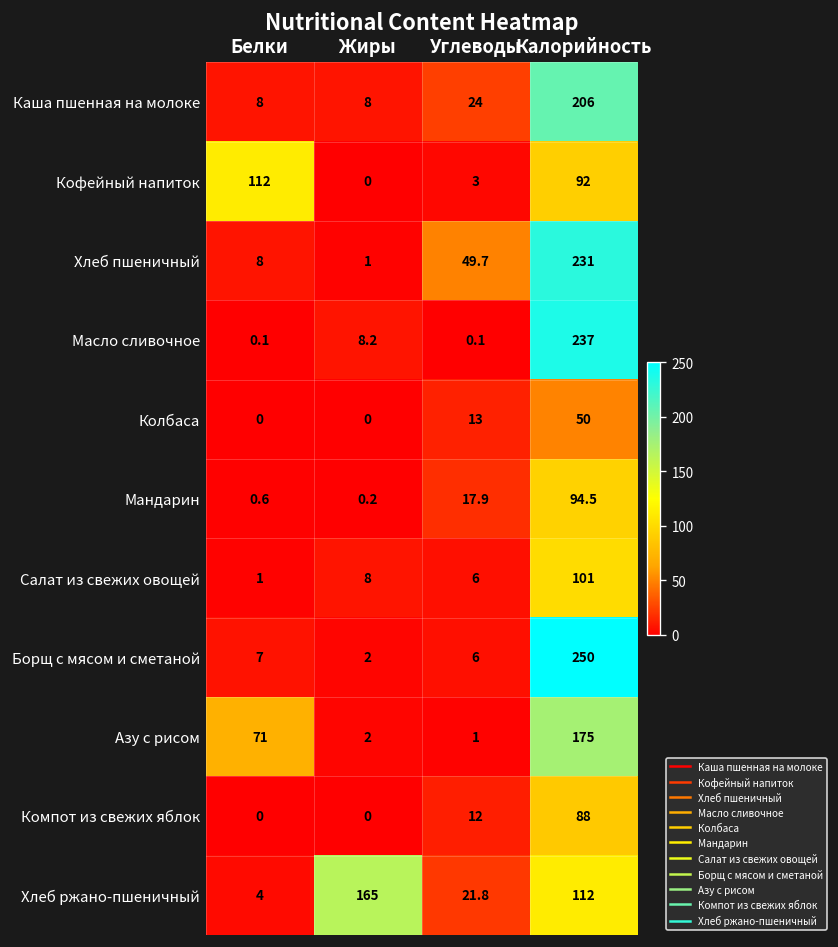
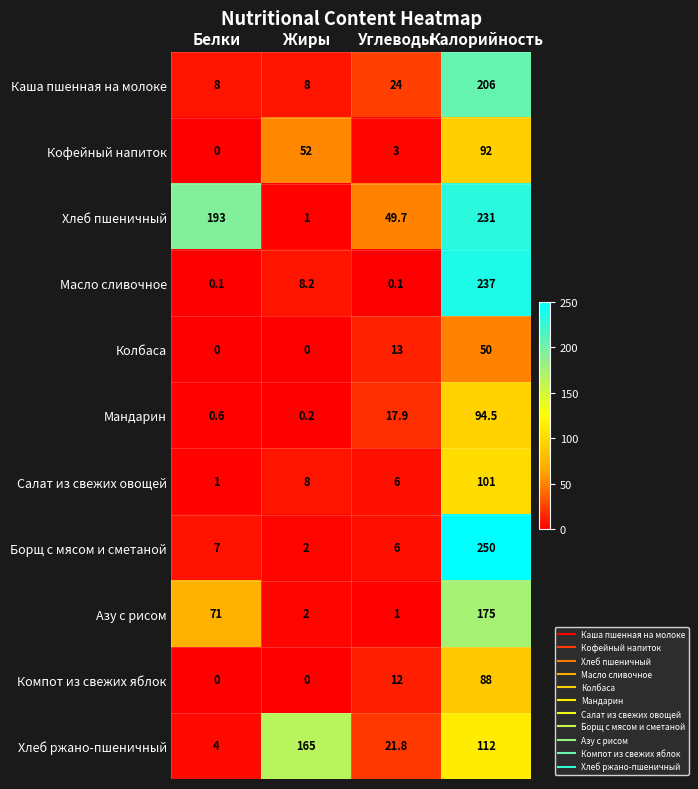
  {
    "Каша пшенная на молоке": {
      "Белки": 8,
      "Жиры": 8,
      "Углеводы": 24,
      "Калорийность": 206
    },
    "Кофейный напиток": {
-     "Белки": 112,
-     "Жиры": 0,
+     "Белки": 0,
+     "Жиры": 52,
      "Углеводы": 3,
      "Калорийность": 92
    },
    "Хлеб пшеничный": {
-     "Белки": 8,
+     "Белки": 193,
      "Жиры": 1,
      "Углеводы": 49.7,
      "Калорийность": 231
    },
    "Масло сливочное": {
      "Белки": 0.1,
      "Жиры": 8.2,
      "Углеводы": 0.1,
      "Калорийность": 237
    },
    "Колбаса": {
      "Белки": 0,
      "Жиры": 0,
      "Углеводы": 13,
      "Калорийность": 50
    },
    "Мандарин": {
      "Белки": 0.6,
      "Жиры": 0.2,
      "Углеводы": 17.9,
      "Калорийность": 94.5
    },
    "Салат из свежих овощей": {
      "Белки": 1,
      "Жиры": 8,
      "Углеводы": 6,
      "Калорийность": 101
    },
    "Борщ с мясом и сметаной": {
      "Белки": 7,
      "Жиры": 2,
      "Углеводы": 6,
      "Калорийность": 250
    },
    "Азу с рисом": {
      "Белки": 71,
      "Жиры": 2,
      "Углеводы": 1,
      "Калорийность": 175
    },
    "Компот из свежих яблок": {
      "Белки": 0,
      "Жиры": 0,
      "Углеводы": 12,
      "Калорийность": 88
    },
    "Хлеб ржано-пшеничный": {
      "Белки": 4,
      "Жиры": 165,
      "Углеводы": 21.8,
      "Калорийность": 112
    }
  }
